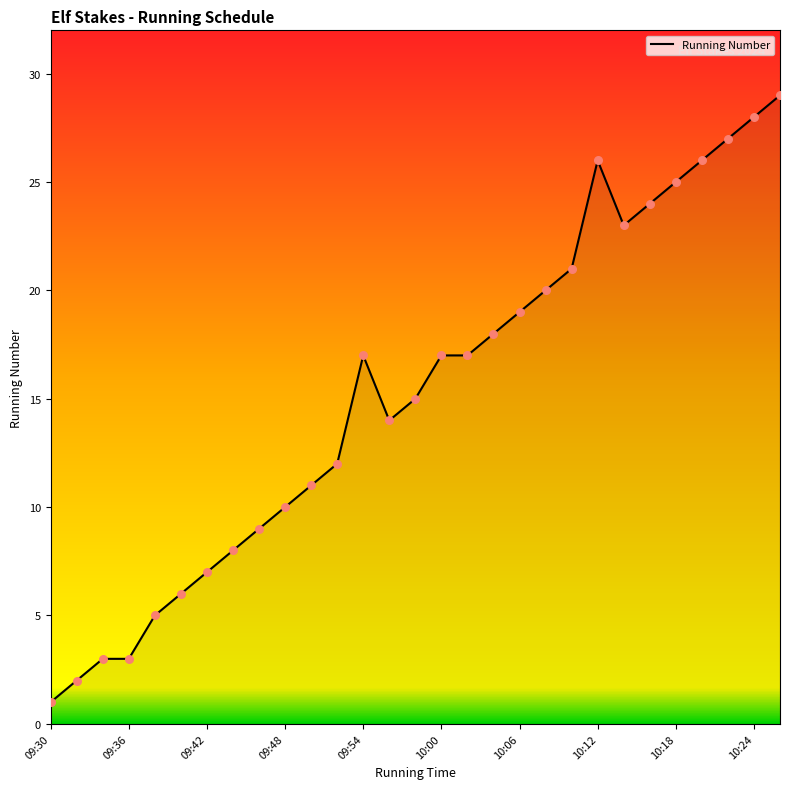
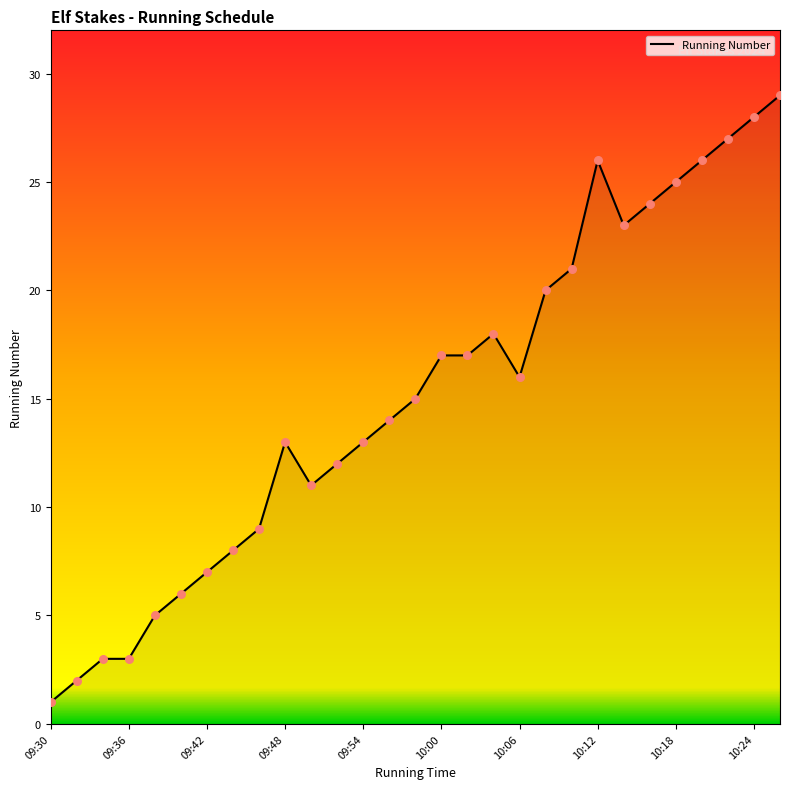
  {
    "09:30": 1,
    "09:36": 3,
    "09:42": 7,
-   "09:48": 10,
-   "09:54": 17,
+   "09:48": 13,
+   "09:54": 13,
    "10:00": 17,
-   "10:06": 19,
+   "10:06": 16,
    "10:12": 26,
    "10:18": 25,
    "10:24": 28
  }
